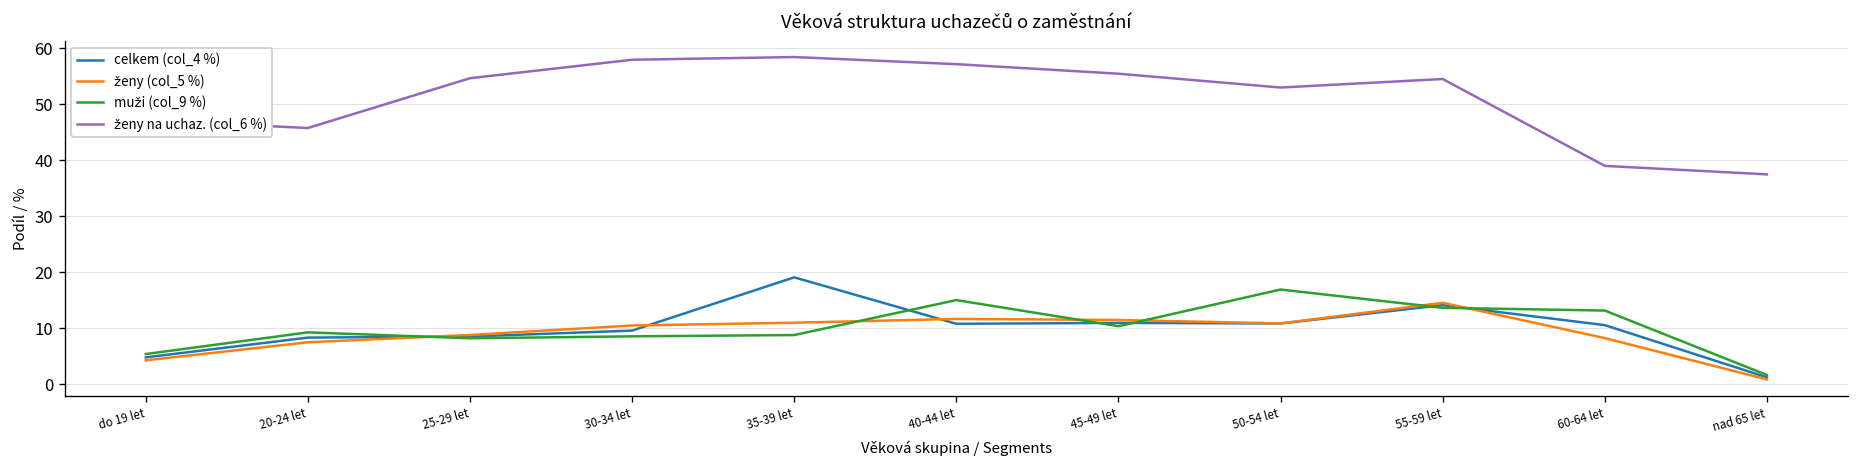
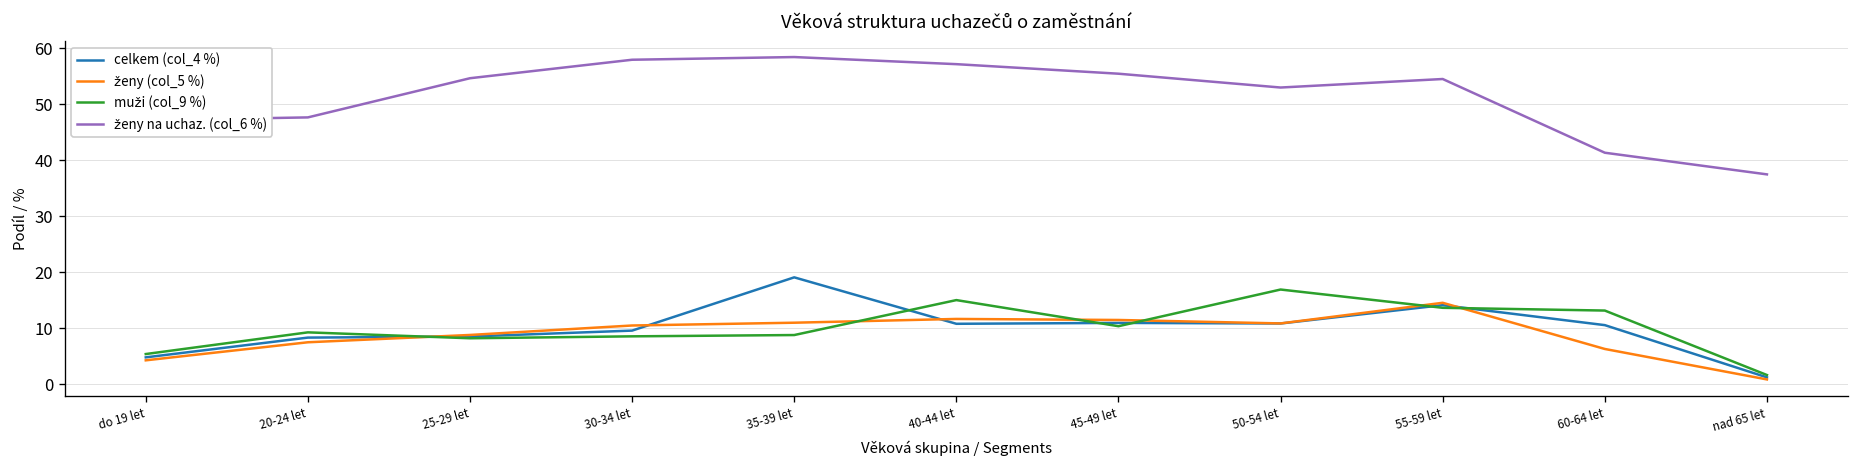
  {
    "celkem (col_4 %)": {
      "20-24 let": 8,
      "30-34 let": 10,
      "35-39 let": 19,
      "40-44 let": 11,
      "60-64 let": 11
    },
    "ženy (col_5 %)": {
      "20-24 let": 8,
      "30-34 let": 11,
      "35-39 let": 11,
      "40-44 let": 12,
-     "60-64 let": 8
+     "60-64 let": 6
    },
    "muži (col_9 %)": {
      "do 19 let": 5,
      "20-24 let": 9,
      "30-34 let": 9,
      "35-39 let": 9,
      "40-44 let": 15,
      "45-49 let": 10,
      "50-54 let": 17,
      "60-64 let": 13
    },
    "ženy na uchaz. (col_6 %)": {
-     "20-24 let": 46,
+     "20-24 let": 48,
      "25-29 let": 55,
      "30-34 let": 58,
      "35-39 let": 58,
      "40-44 let": 57,
      "45-49 let": 55,
      "50-54 let": 53,
      "55-59 let": 54,
-     "60-64 let": 39,
+     "60-64 let": 41,
      "nad 65 let": 37
    }
  }
